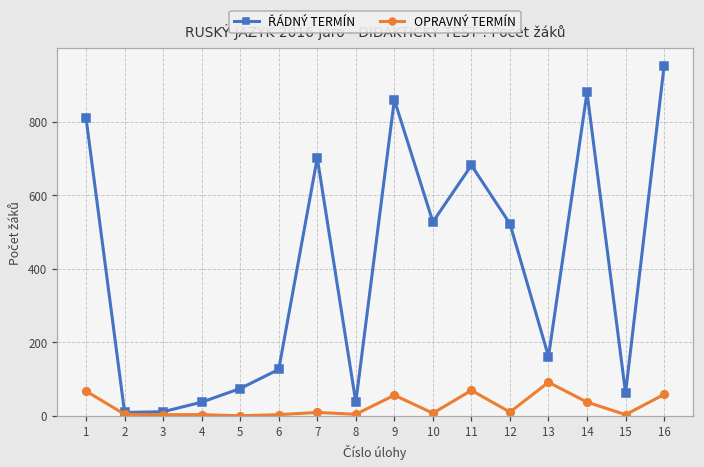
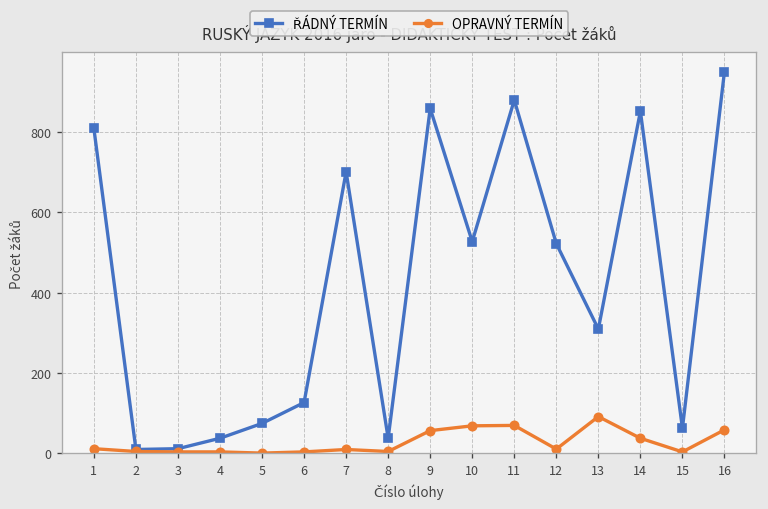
  {
    "ŘÁDNÝ TERMÍN": {
      "1": 810,
      "3": 10,
      "4": 40,
      "5": 70,
      "6": 130,
      "7": 700,
      "8": 40,
      "9": 860,
      "10": 530,
-     "11": 680,
+     "11": 880,
      "12": 520,
-     "13": 160,
-     "14": 880,
+     "13": 310,
+     "14": 850,
      "15": 60,
      "16": 950
    },
    "OPRAVNÝ TERMÍN": {
-     "1": 70,
+     "1": 10,
      "3": 0,
      "4": 0,
      "5": 0,
      "6": 0,
      "7": 10,
      "8": 0,
      "9": 60,
-     "10": 10,
+     "10": 70,
      "11": 70,
      "12": 10,
      "13": 90,
      "14": 40,
      "15": 0,
      "16": 60
    }
  }
